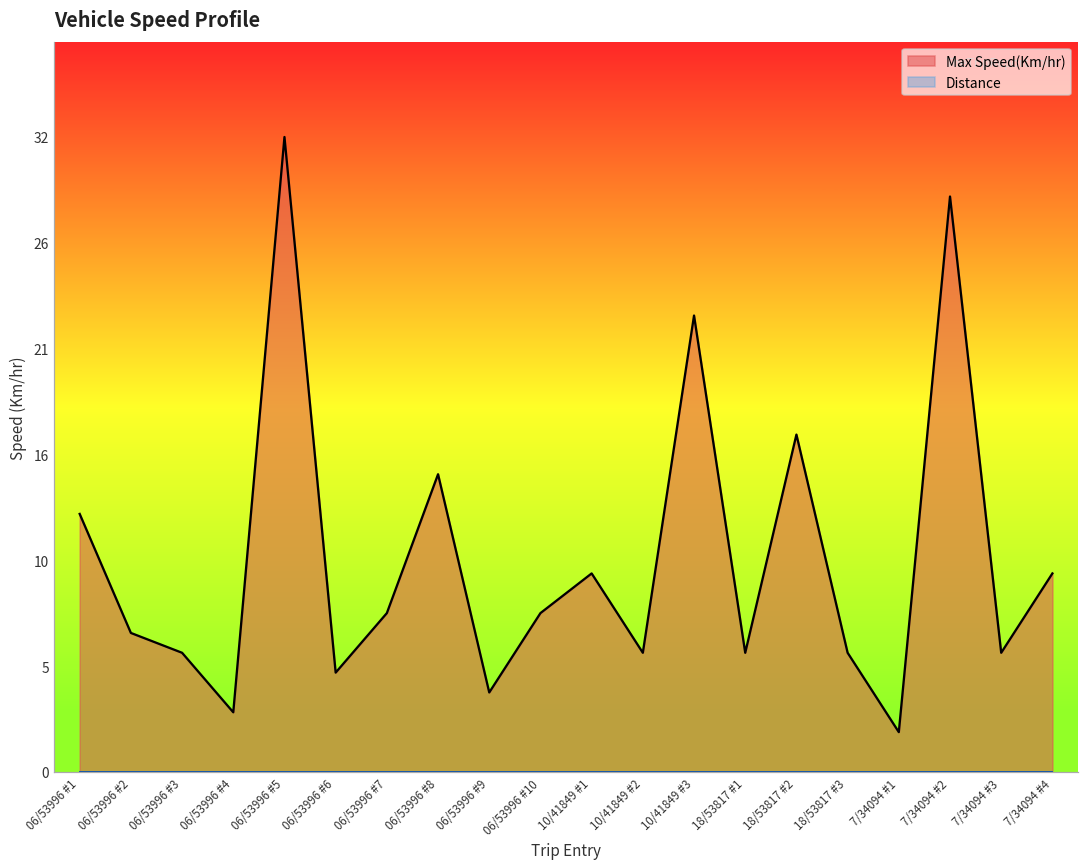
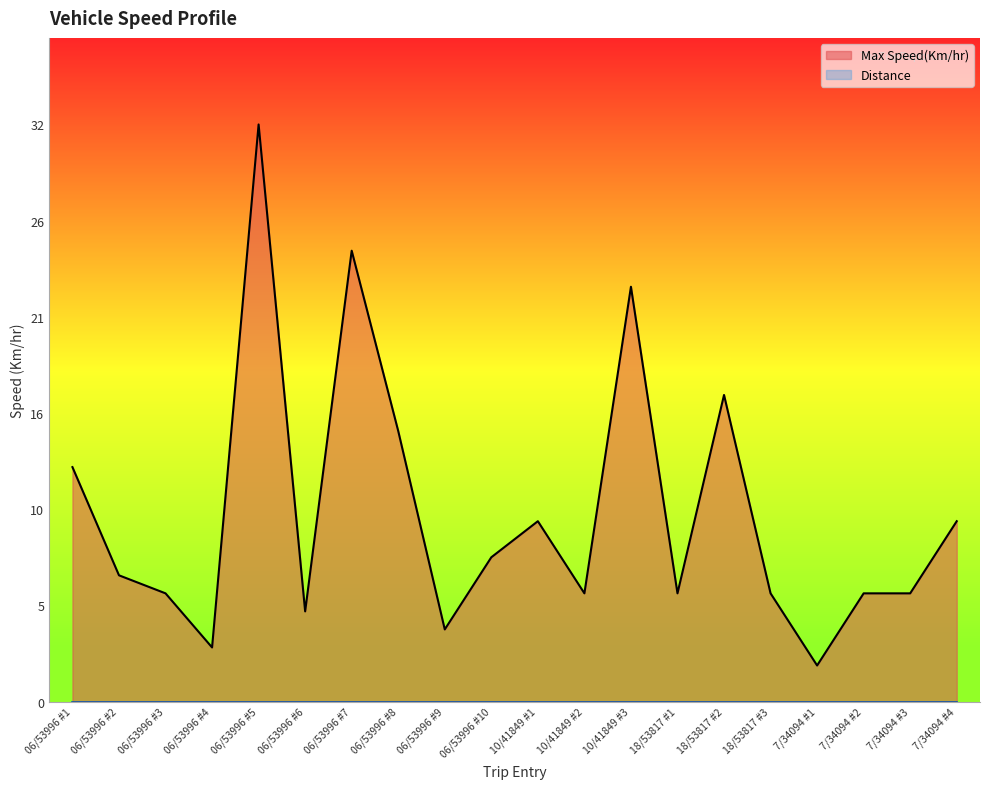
  {
    "Max Speed(Km/hr)": {
      "06/53996 #1": 13,
      "06/53996 #2": 7,
      "06/53996 #3": 6,
      "06/53996 #4": 3,
      "06/53996 #5": 32,
      "06/53996 #6": 5,
-     "06/53996 #7": 8,
+     "06/53996 #7": 25,
      "06/53996 #8": 15,
      "06/53996 #9": 4,
      "06/53996 #10": 8,
      "10/41849 #1": 10,
      "10/41849 #2": 6,
      "10/41849 #3": 23,
      "18/53817 #1": 6,
      "18/53817 #2": 17,
      "18/53817 #3": 6,
      "7/34094 #1": 2,
-     "7/34094 #2": 29,
+     "7/34094 #2": 6,
      "7/34094 #3": 6,
      "7/34094 #4": 10
    },
    "Distance": {
      "06/53996 #1": 0,
      "06/53996 #2": 0,
      "06/53996 #3": 0,
      "06/53996 #4": 0,
      "06/53996 #5": 0,
      "06/53996 #6": 0,
      "06/53996 #7": 0,
      "06/53996 #8": 0,
      "06/53996 #9": 0,
      "06/53996 #10": 0,
      "10/41849 #1": 0,
      "10/41849 #2": 0,
      "10/41849 #3": 0,
      "18/53817 #1": 0,
      "18/53817 #2": 0,
      "18/53817 #3": 0,
      "7/34094 #1": 0,
      "7/34094 #2": 0,
      "7/34094 #3": 0,
      "7/34094 #4": 0
    }
  }
